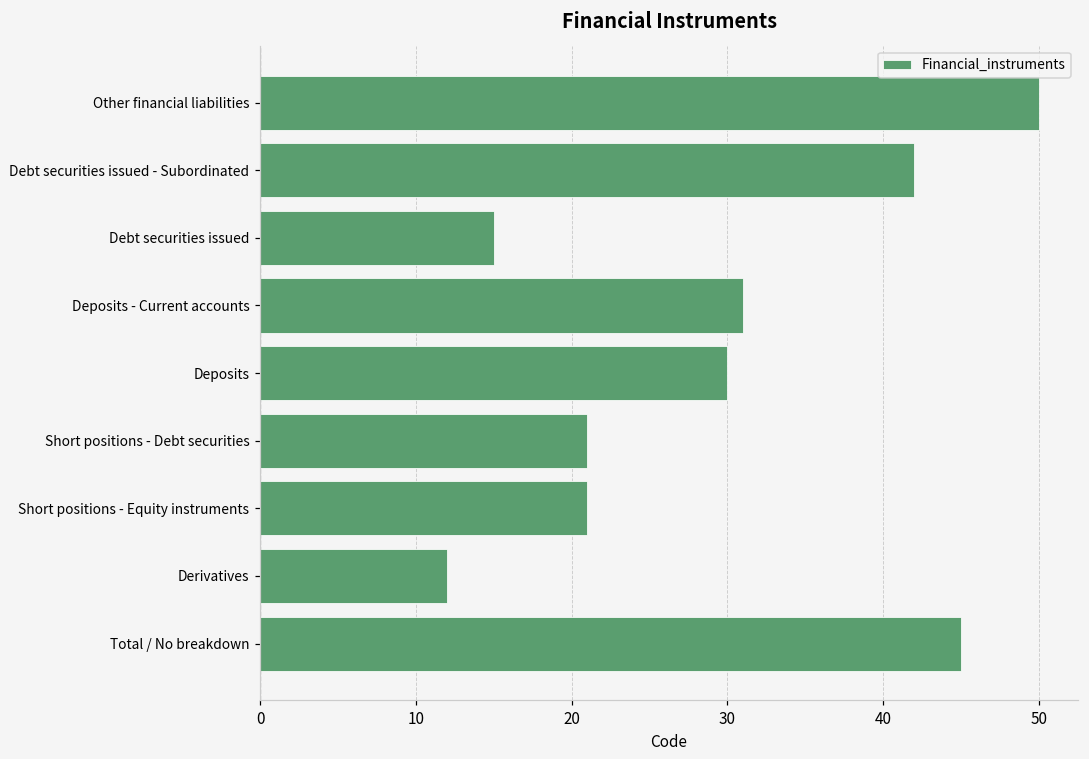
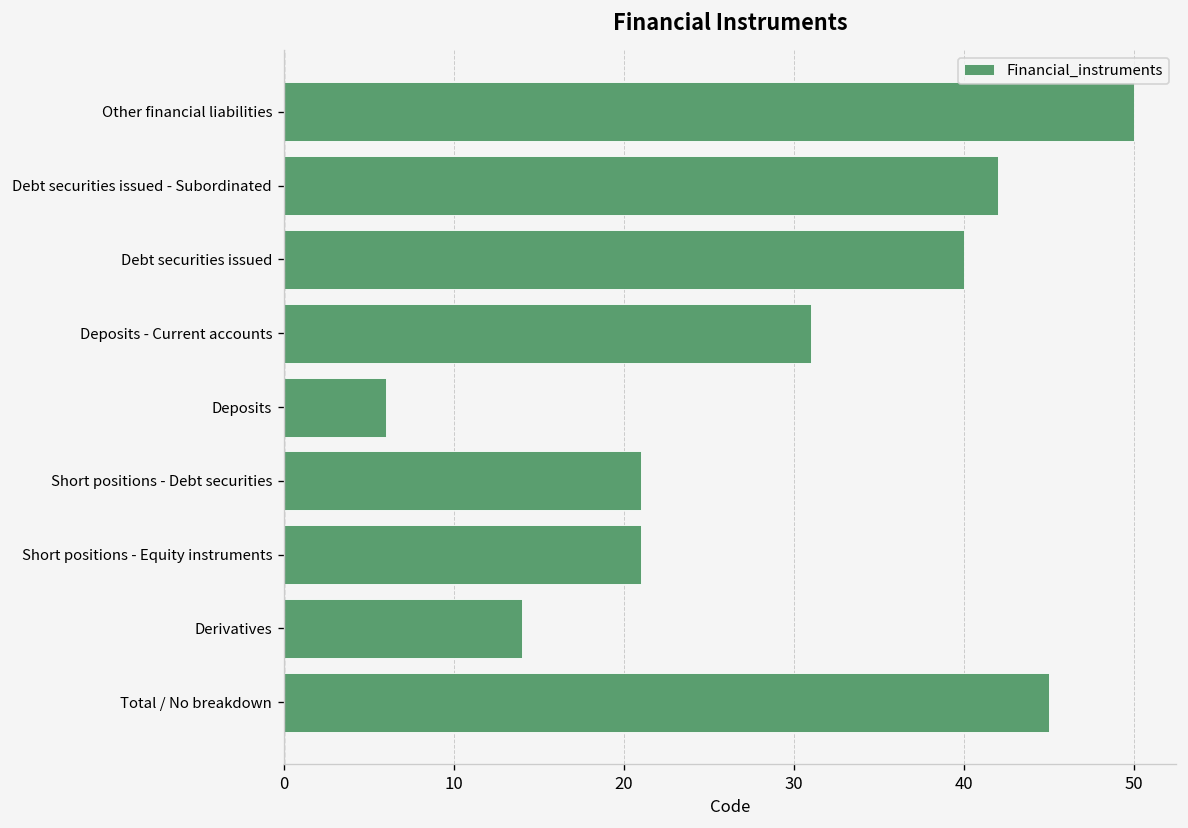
  {
    "Other financial liabilities": 50,
    "Debt securities issued - Subordinated": 42,
-   "Debt securities issued": 15,
+   "Debt securities issued": 40,
    "Deposits - Current accounts": 31,
-   "Deposits": 30,
+   "Deposits": 6,
    "Short positions - Debt securities": 21,
    "Short positions - Equity instruments": 21,
-   "Derivatives": 12,
+   "Derivatives": 14,
    "Total / No breakdown": 45
  }
